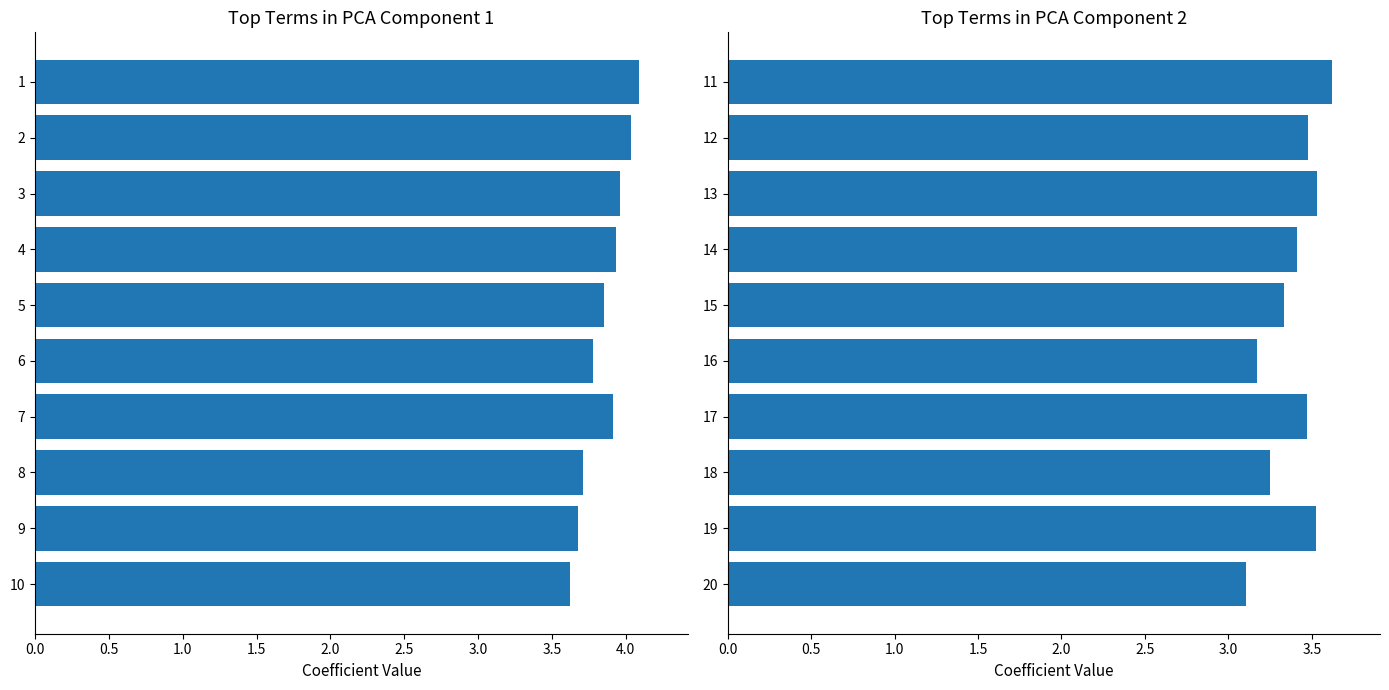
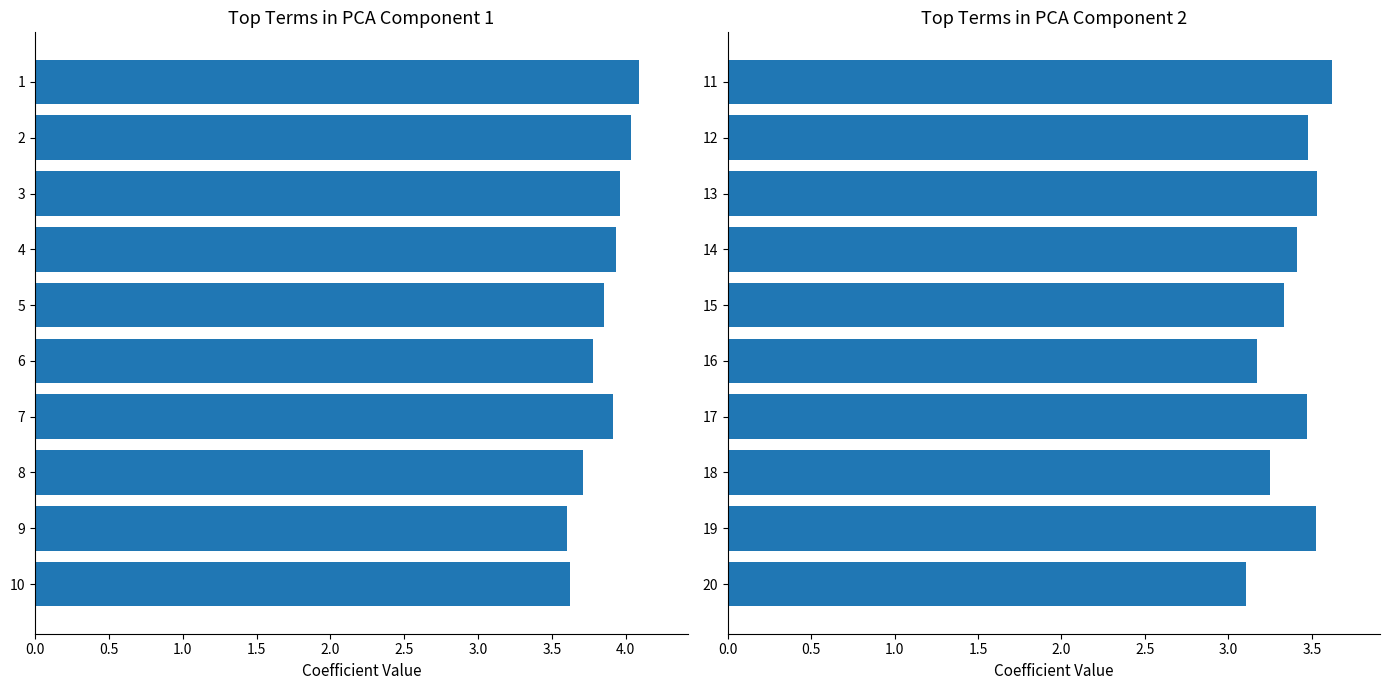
  {
    "Top Terms in PCA Component 1": {
      "1": 4.09,
      "2": 4.03,
      "3": 3.96,
      "4": 3.93,
      "5": 3.85,
      "6": 3.78,
      "7": 3.92,
      "8": 3.71,
-     "9": 3.68,
+     "9": 3.60,
      "10": 3.62
    },
    "Top Terms in PCA Component 2": {
      "11": 3.62,
      "12": 3.48,
      "13": 3.53,
      "14": 3.41,
      "15": 3.33,
      "16": 3.17,
      "17": 3.47,
      "18": 3.25,
      "19": 3.53,
      "20": 3.11
    }
  }
